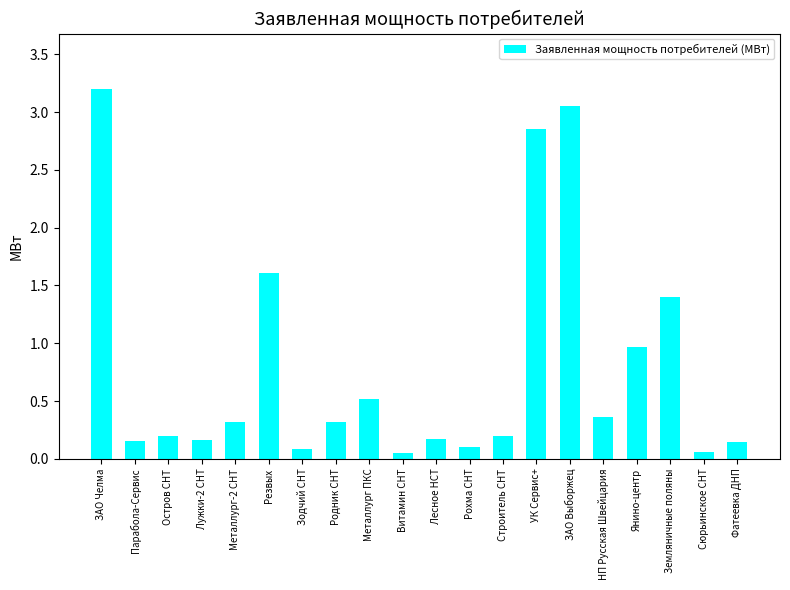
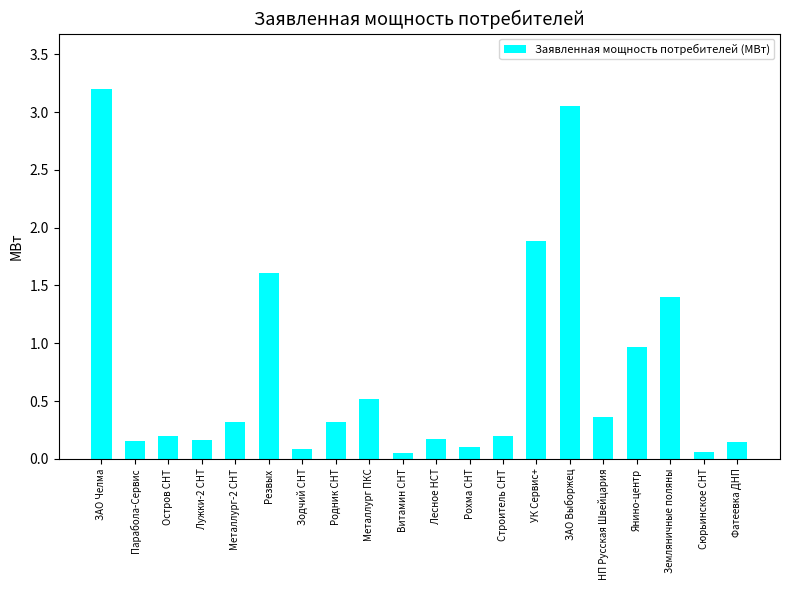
  {
    "ЗАО Челма": 3.20,
    "Парабола-Сервис": 0.15,
    "Остров СНТ": 0.20,
    "Лужки-2 СНТ": 0.16,
    "Металлург-2 СНТ": 0.32,
    "Резвых": 1.60,
    "Зодчий СНТ": 0.09,
    "Родник СНТ": 0.32,
    "Металлург ПКС": 0.52,
    "Витамин СНТ": 0.05,
    "Лесное НСТ": 0.17,
    "Рохма СНТ": 0.10,
    "Строитель СНТ": 0.20,
-   "УК Сервис+": 2.85,
+   "УК Сервис+": 1.88,
    "ЗАО Выборжец": 3.05,
    "НП Русская Швейцария": 0.36,
    "Янино-центр": 0.97,
    "Земляничные поляны": 1.40,
    "Сюрьинское СНТ": 0.06,
    "Фатеевка ДНП": 0.15
  }
